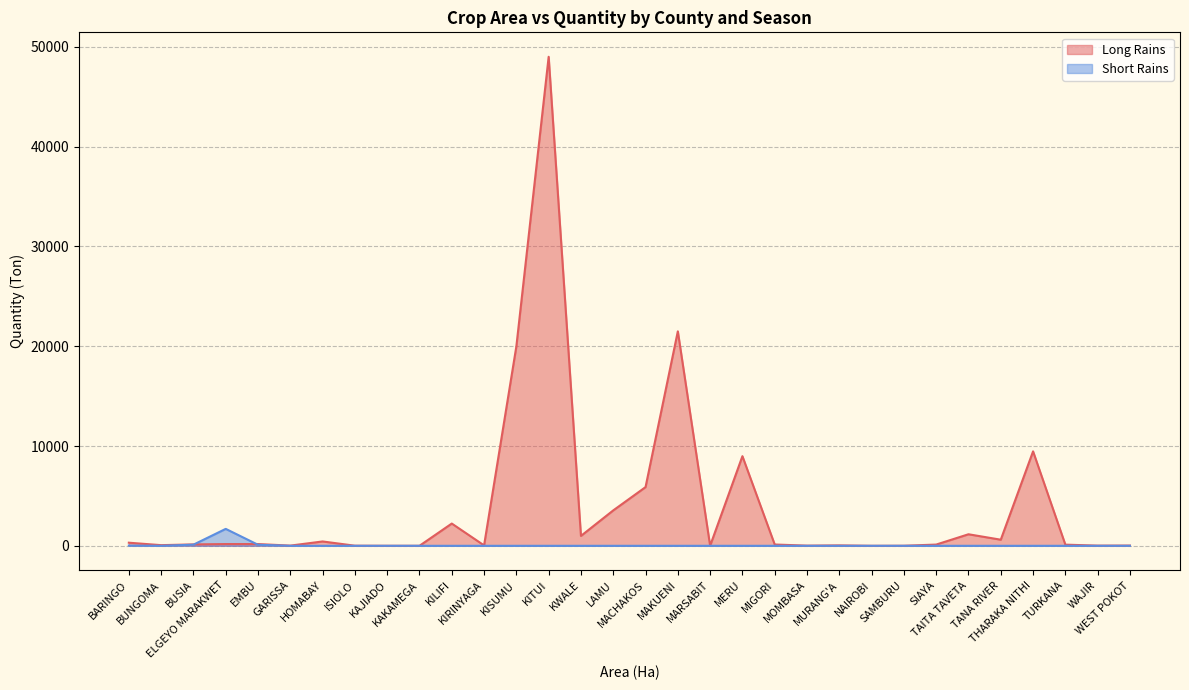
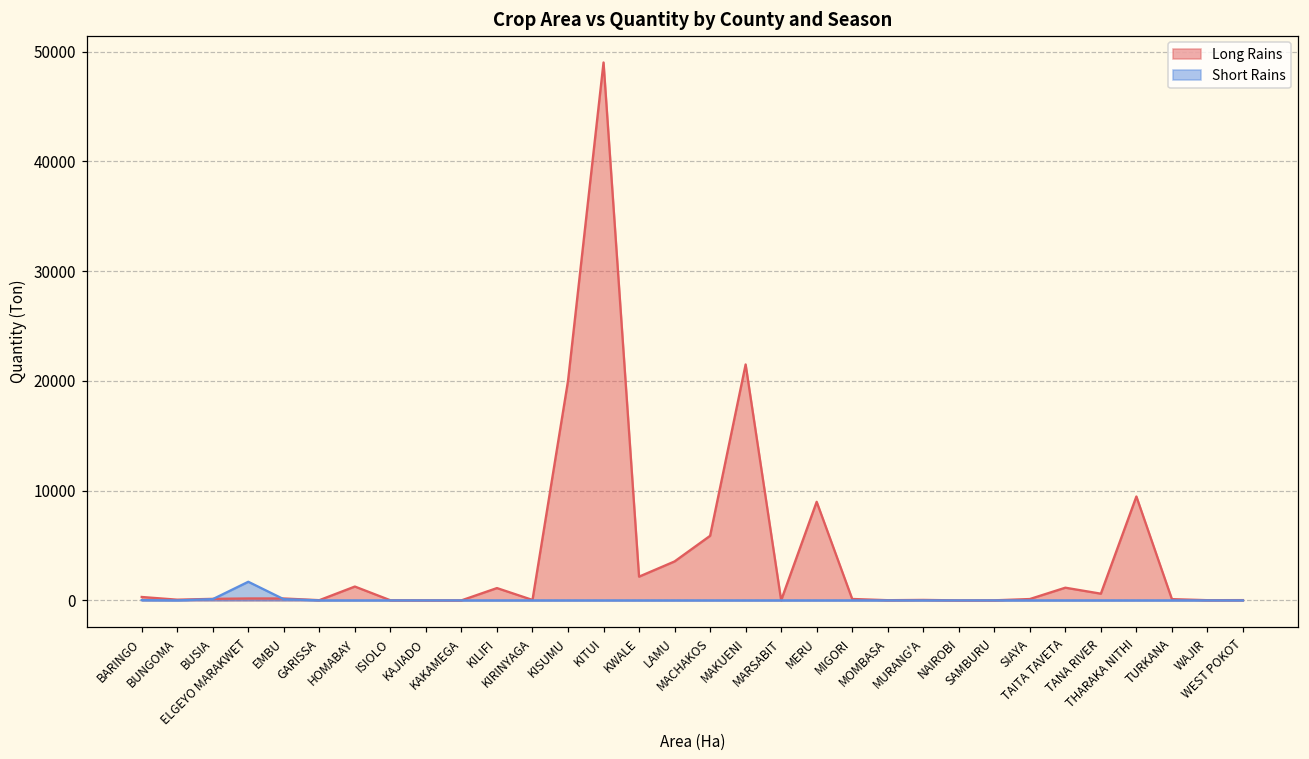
  {
    "Long Rains": {
      "BARINGO": 0,
      "ELGEYO MARAKWET": 0,
-     "HOMABAY": 0,
-     "KILIFI": 2000,
+     "HOMABAY": 1000,
+     "KILIFI": 1000,
      "KISUMU": 20000,
      "KITUI": 49000,
-     "KWALE": 1000,
+     "KWALE": 2000,
      "LAMU": 4000,
      "MACHAKOS": 6000,
      "MAKUENI": 21000,
      "MERU": 9000,
      "TAITA TAVETA": 1000,
      "TANA RIVER": 1000,
      "THARAKA NITHI": 9000
    },
    "Short Rains": {
      "BARINGO": 0,
      "ELGEYO MARAKWET": 2000,
      "HOMABAY": 0,
      "KILIFI": 0,
      "KISUMU": 0,
      "KITUI": 0,
      "KWALE": 0,
      "LAMU": 0,
      "MACHAKOS": 0,
      "MAKUENI": 0,
      "MERU": 0,
      "TAITA TAVETA": 0,
      "TANA RIVER": 0,
      "THARAKA NITHI": 0
    }
  }
